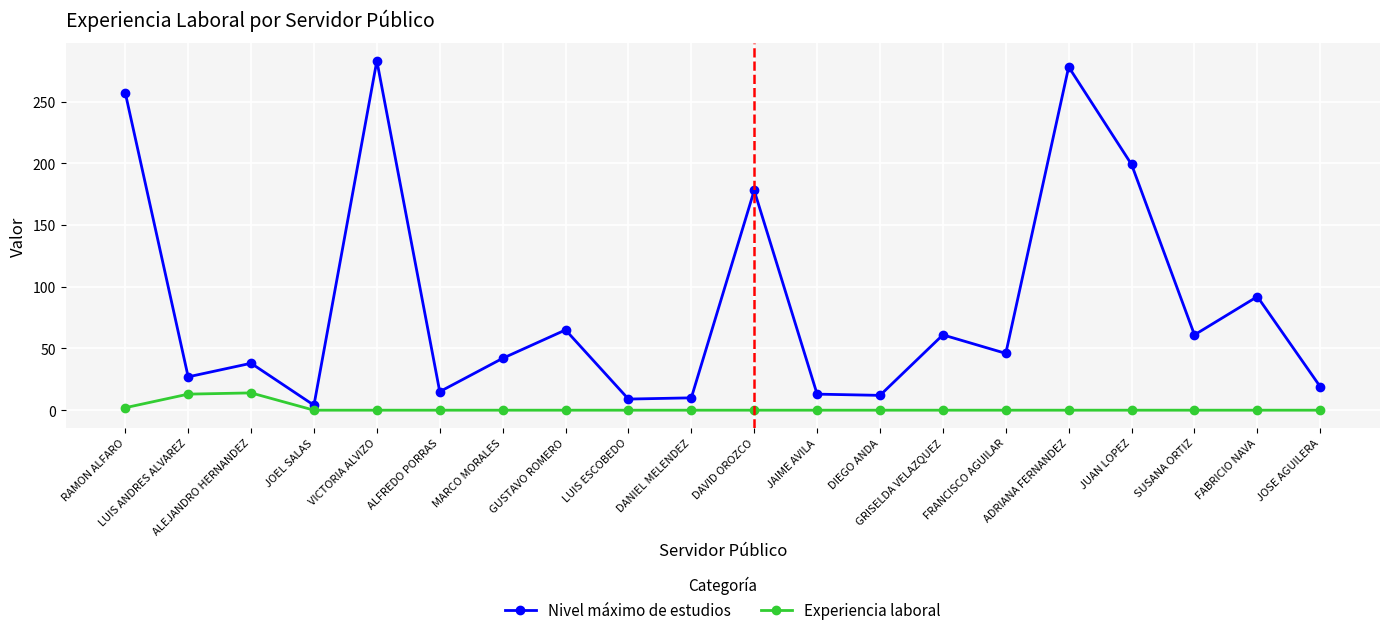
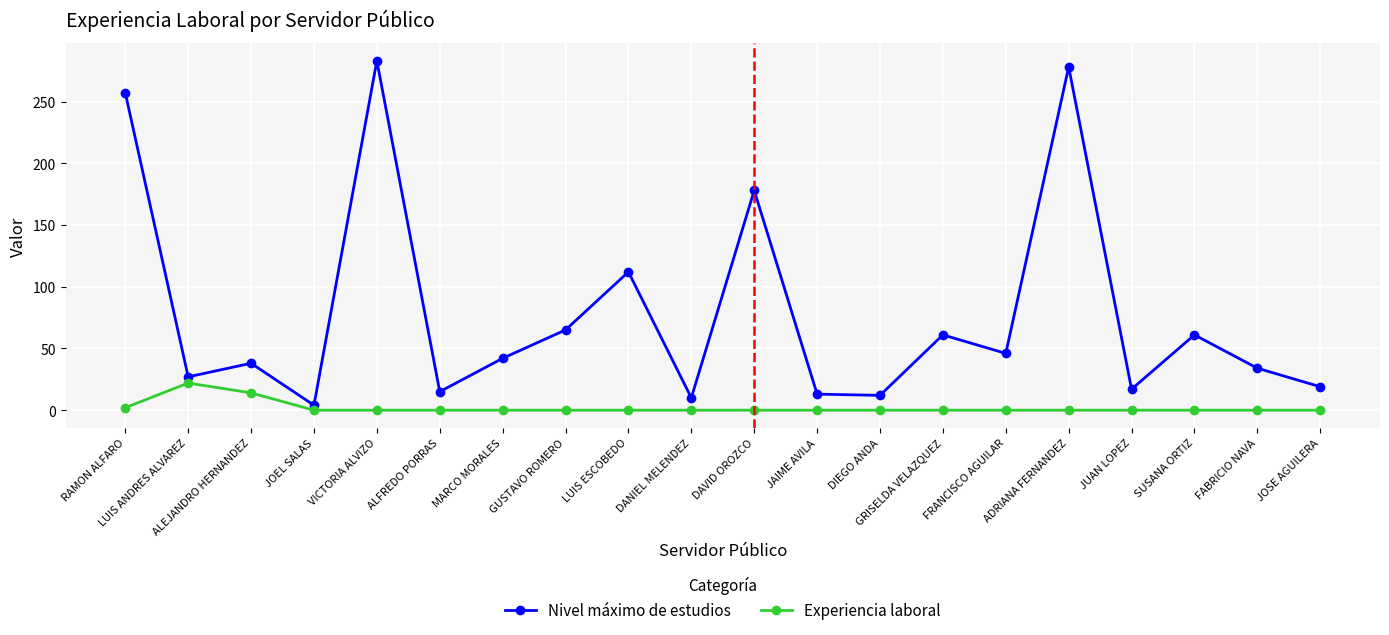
  {
    "Nivel máximo de estudios": {
      "RAMON ALFARO": 257,
      "LUIS ANDRES ALVAREZ": 27,
      "ALEJANDRO HERNANDEZ": 38,
      "JOEL SALAS": 4,
      "VICTORIA ALVIZO": 283,
      "ALFREDO PORRAS": 15,
      "MARCO MORALES": 42,
      "GUSTAVO ROMERO": 65,
-     "LUIS ESCOBEDO": 9,
+     "LUIS ESCOBEDO": 112,
      "DANIEL MELENDEZ": 10,
      "DAVID OROZCO": 178,
      "JAIME AVILA": 13,
      "DIEGO ANDA": 12,
      "GRISELDA VELAZQUEZ": 61,
      "FRANCISCO AGUILAR": 46,
      "ADRIANA FERNANDEZ": 278,
-     "JUAN LOPEZ": 199,
+     "JUAN LOPEZ": 17,
      "SUSANA ORTIZ": 61,
-     "FABRICIO NAVA": 92,
+     "FABRICIO NAVA": 34,
      "JOSE AGUILERA": 19
    },
    "Experiencia laboral": {
      "RAMON ALFARO": 2,
-     "LUIS ANDRES ALVAREZ": 13,
+     "LUIS ANDRES ALVAREZ": 22,
      "ALEJANDRO HERNANDEZ": 14,
      "JOEL SALAS": 0,
      "VICTORIA ALVIZO": 0,
      "ALFREDO PORRAS": 0,
      "MARCO MORALES": 0,
      "GUSTAVO ROMERO": 0,
      "LUIS ESCOBEDO": 0,
      "DANIEL MELENDEZ": 0,
      "DAVID OROZCO": 0,
      "JAIME AVILA": 0,
      "DIEGO ANDA": 0,
      "GRISELDA VELAZQUEZ": 0,
      "FRANCISCO AGUILAR": 0,
      "ADRIANA FERNANDEZ": 0,
      "JUAN LOPEZ": 0,
      "SUSANA ORTIZ": 0,
      "FABRICIO NAVA": 0,
      "JOSE AGUILERA": 0
    }
  }
